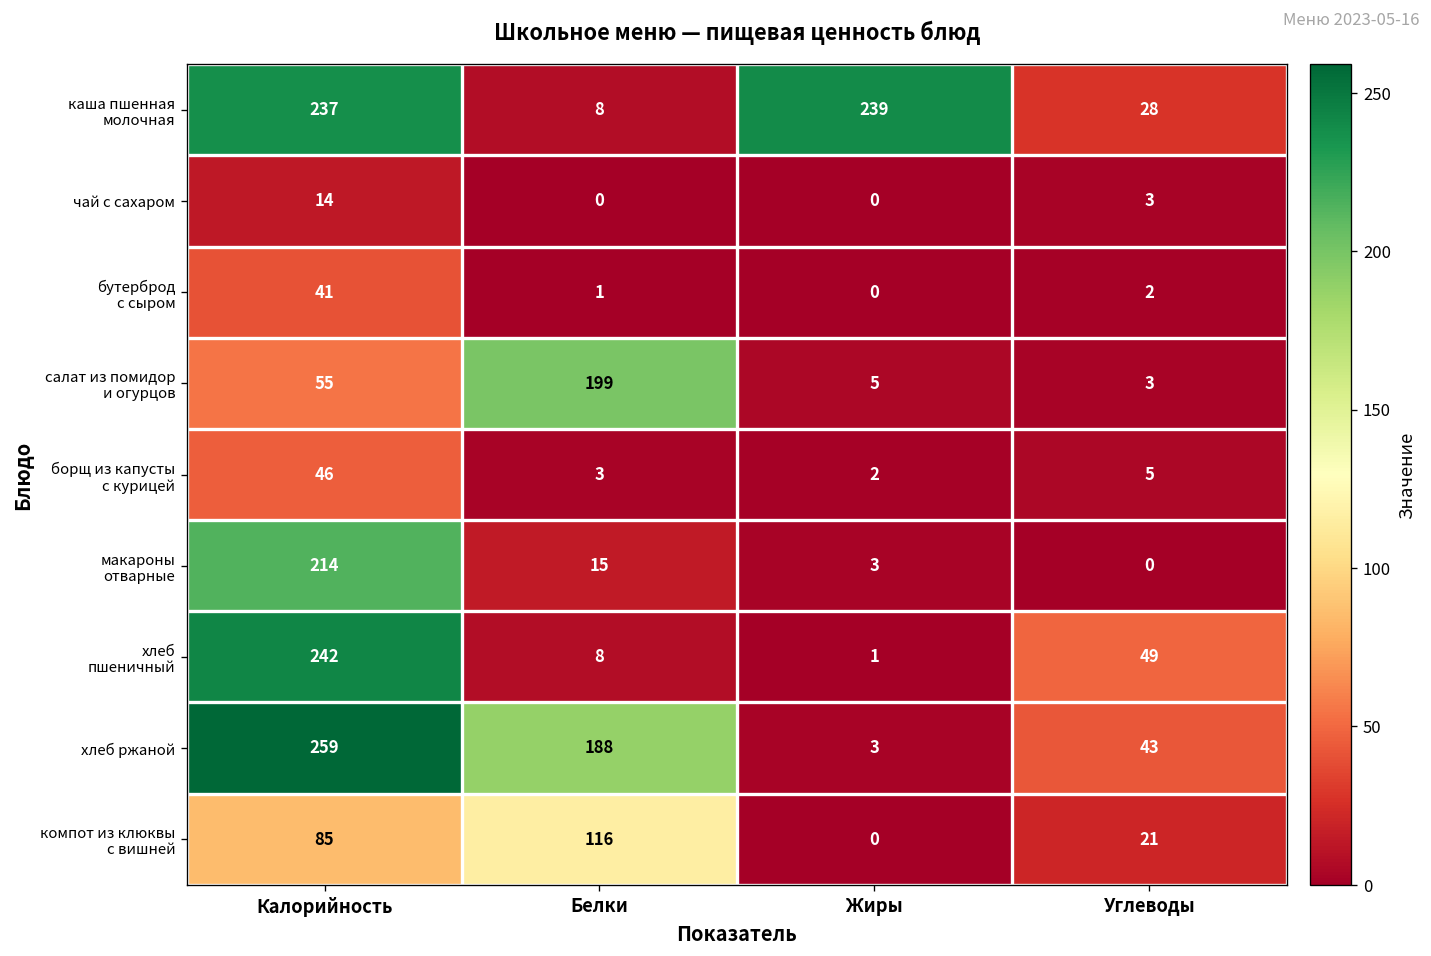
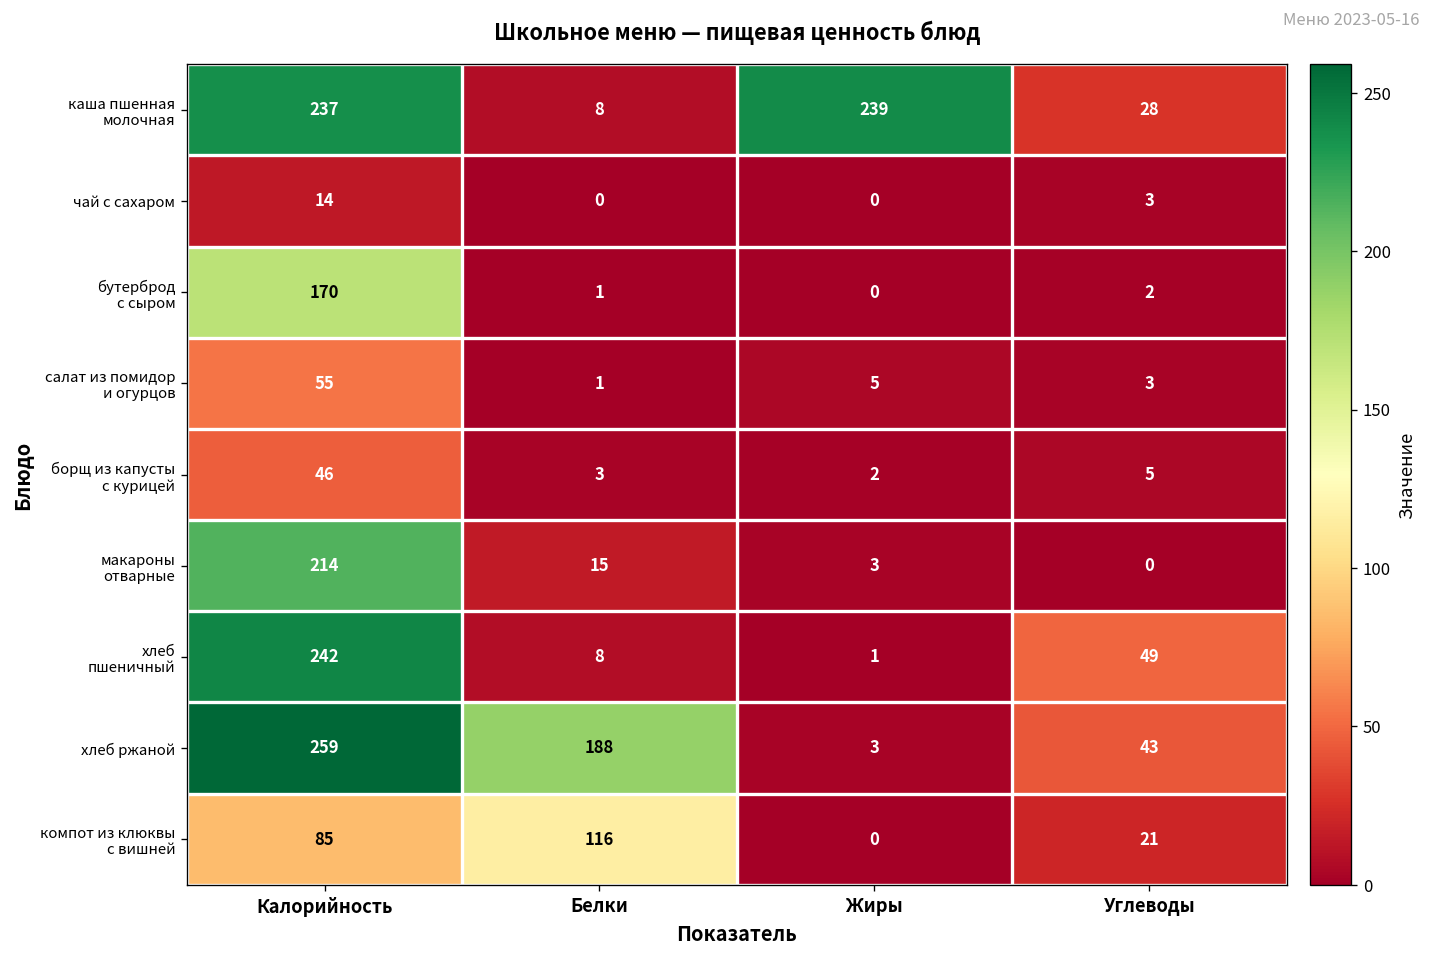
  {
    "каша пшенная молочная": {
      "Калорийность": 237,
      "Белки": 8,
      "Жиры": 239,
      "Углеводы": 28
    },
    "чай с сахаром": {
      "Калорийность": 14,
      "Белки": 0,
      "Жиры": 0,
      "Углеводы": 3
    },
    "бутерброд с сыром": {
-     "Калорийность": 41,
+     "Калорийность": 170,
      "Белки": 1,
      "Жиры": 0,
      "Углеводы": 2
    },
    "салат из помидор и огурцов": {
      "Калорийность": 55,
-     "Белки": 199,
+     "Белки": 1,
      "Жиры": 5,
      "Углеводы": 3
    },
    "борщ из капусты с курицей": {
      "Калорийность": 46,
      "Белки": 3,
      "Жиры": 2,
      "Углеводы": 5
    },
    "макароны отварные": {
      "Калорийность": 214,
      "Белки": 15,
      "Жиры": 3,
      "Углеводы": 0
    },
    "хлеб пшеничный": {
      "Калорийность": 242,
      "Белки": 8,
      "Жиры": 1,
      "Углеводы": 49
    },
    "хлеб ржаной": {
      "Калорийность": 259,
      "Белки": 188,
      "Жиры": 3,
      "Углеводы": 43
    },
    "компот из клюквы с вишней": {
      "Калорийность": 85,
      "Белки": 116,
      "Жиры": 0,
      "Углеводы": 21
    }
  }
